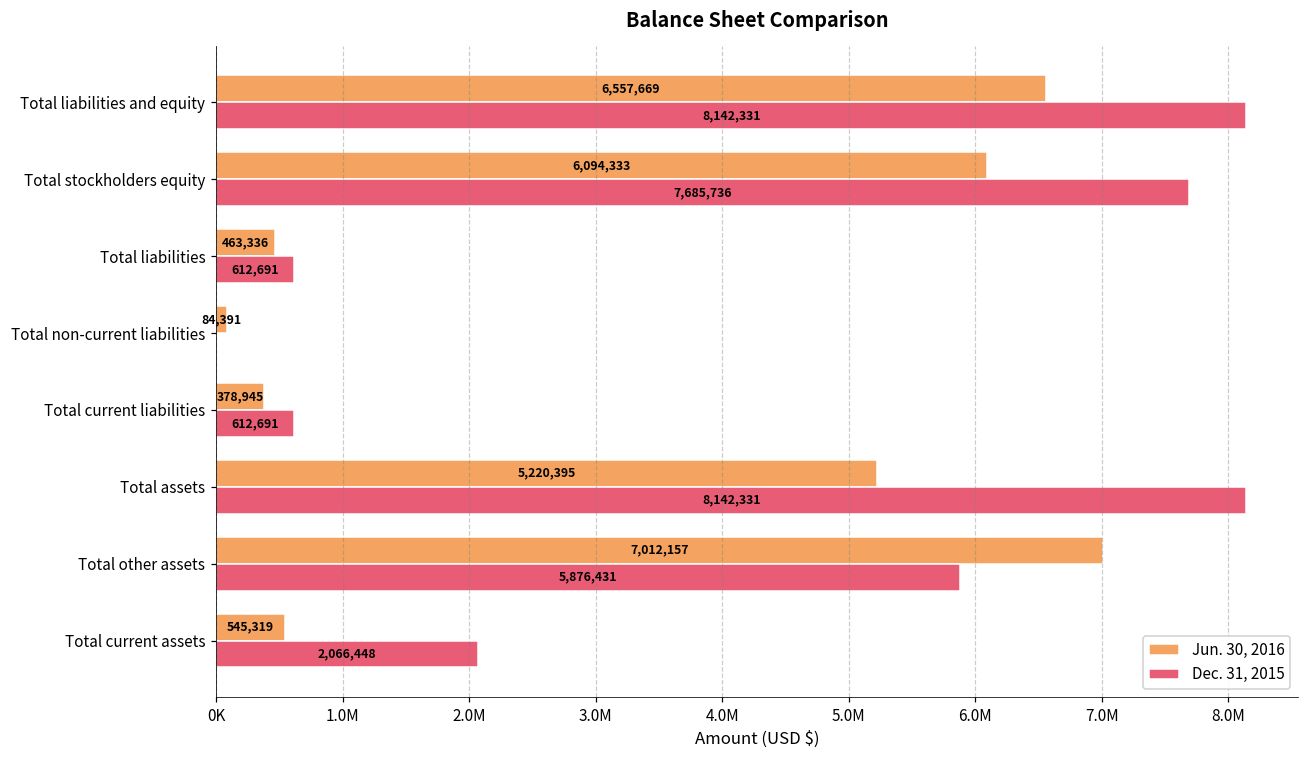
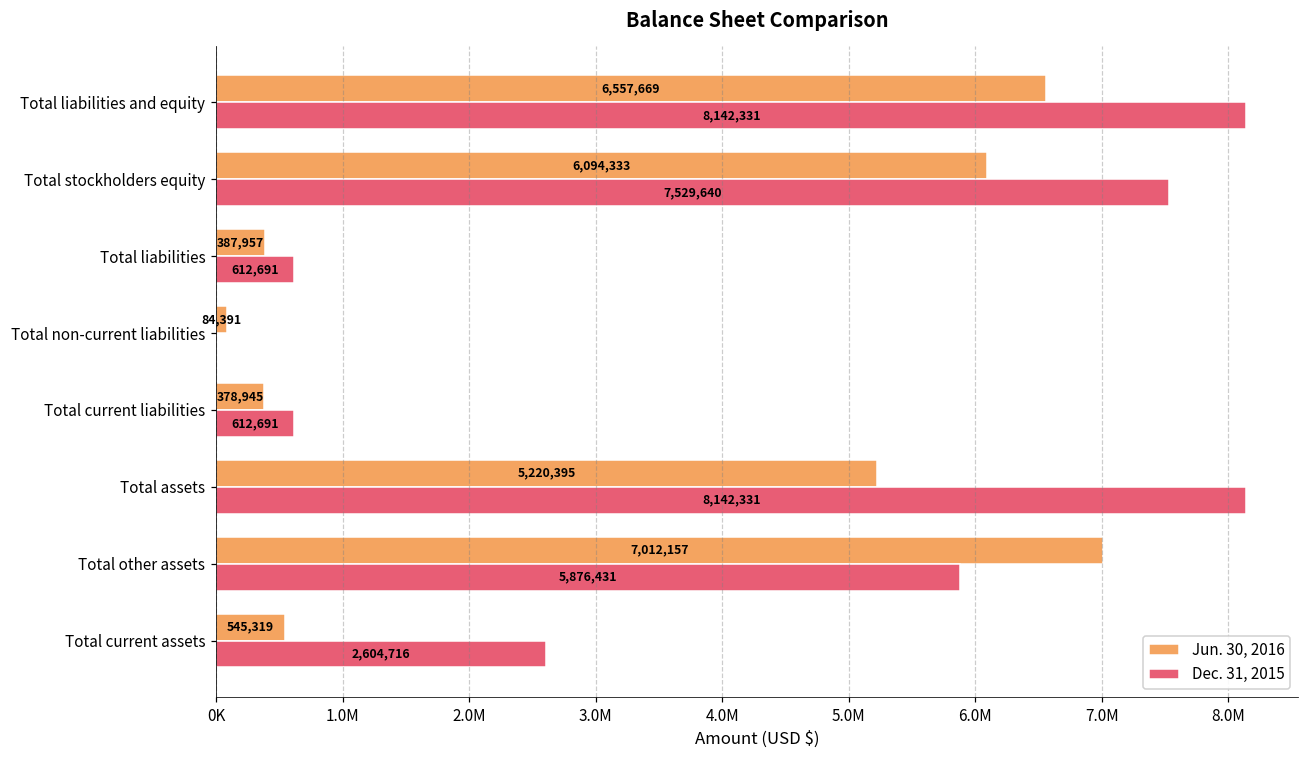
  {
    "Jun. 30, 2016": {
      "Total liabilities and equity": "6,557,669",
      "Total stockholders equity": "6,094,333",
-     "Total liabilities": "463,336",
+     "Total liabilities": "387,957",
      "Total non-current liabilities": "84,391",
      "Total current liabilities": "378,945",
      "Total assets": "5,220,395",
      "Total other assets": "7,012,157",
      "Total current assets": "545,319"
    },
    "Dec. 31, 2015": {
      "Total liabilities and equity": "8,142,331",
-     "Total stockholders equity": "7,685,736",
+     "Total stockholders equity": "7,529,640",
      "Total liabilities": "612,691",
      "Total current liabilities": "612,691",
      "Total assets": "8,142,331",
      "Total other assets": "5,876,431",
-     "Total current assets": "2,066,448"
+     "Total current assets": "2,604,716"
    }
  }
